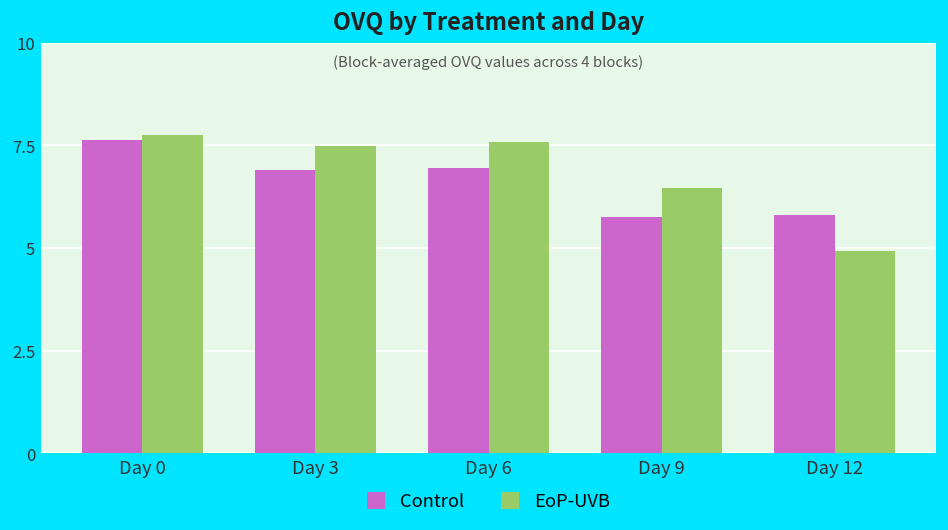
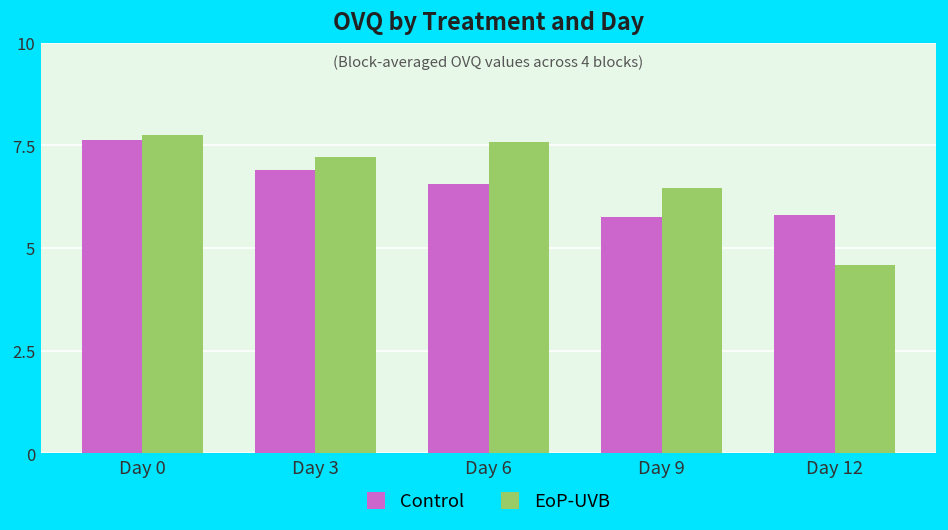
  {
    "Control": {
      "Day 0": 7.6,
      "Day 3": 6.9,
-     "Day 6": 6.9,
+     "Day 6": 6.6,
      "Day 9": 5.7,
      "Day 12": 5.8
    },
    "EoP-UVB": {
      "Day 0": 7.8,
-     "Day 3": 7.5,
+     "Day 3": 7.2,
      "Day 6": 7.6,
      "Day 9": 6.5,
-     "Day 12": 4.9
+     "Day 12": 4.6
    }
  }
